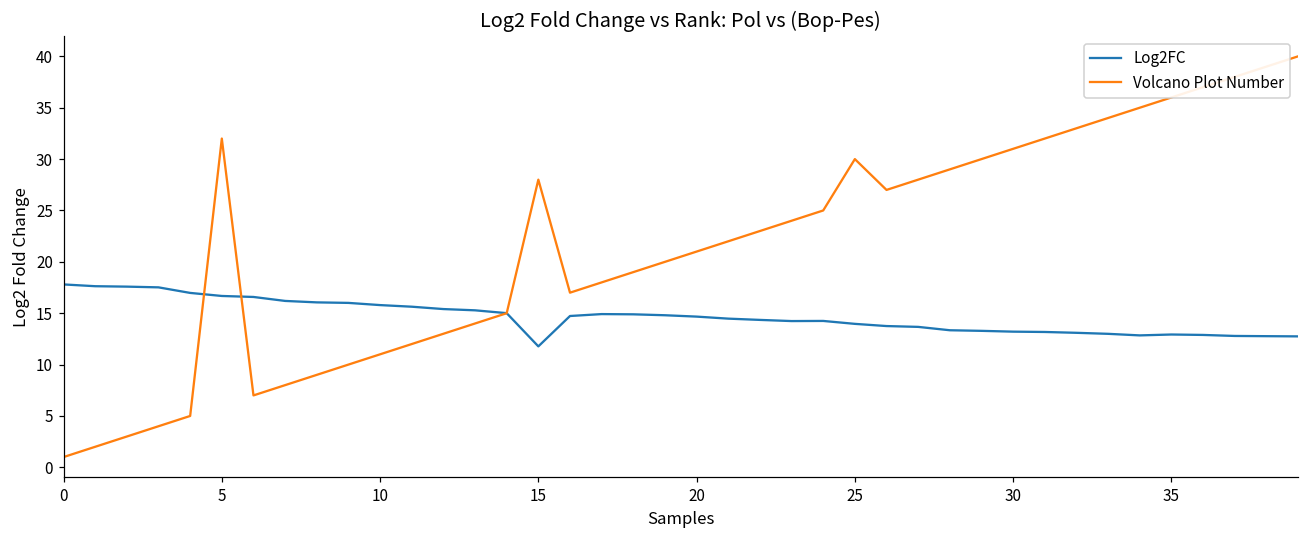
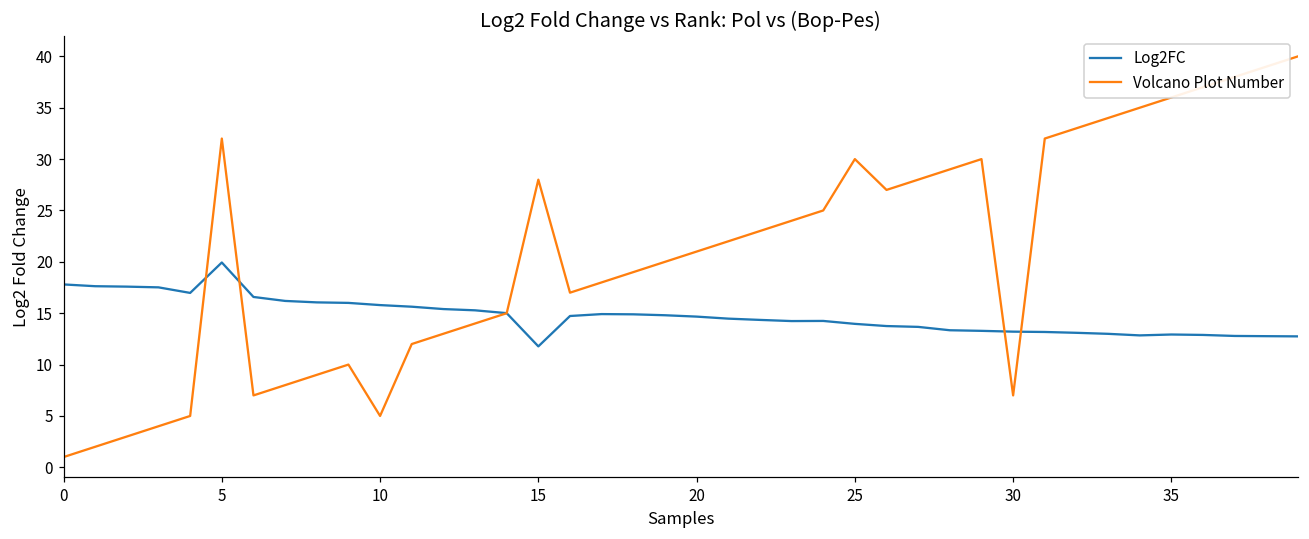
  {
    "Log2FC": {
      "0": 18,
-     "5": 17,
+     "5": 20,
      "10": 16,
      "15": 12,
      "20": 15,
      "25": 14,
      "30": 13,
      "35": 13
    },
    "Volcano Plot Number": {
      "0": 1,
      "5": 32,
-     "10": 11,
+     "10": 5,
      "15": 28,
      "20": 21,
      "25": 30,
-     "30": 31,
+     "30": 7,
      "35": 36
    }
  }
